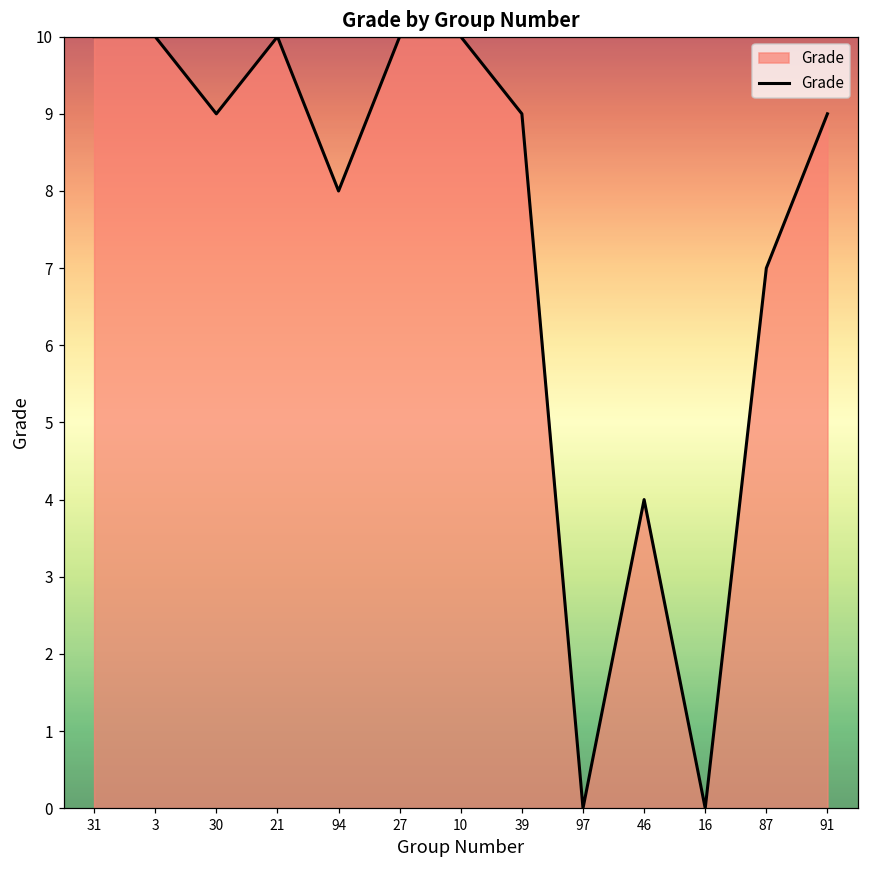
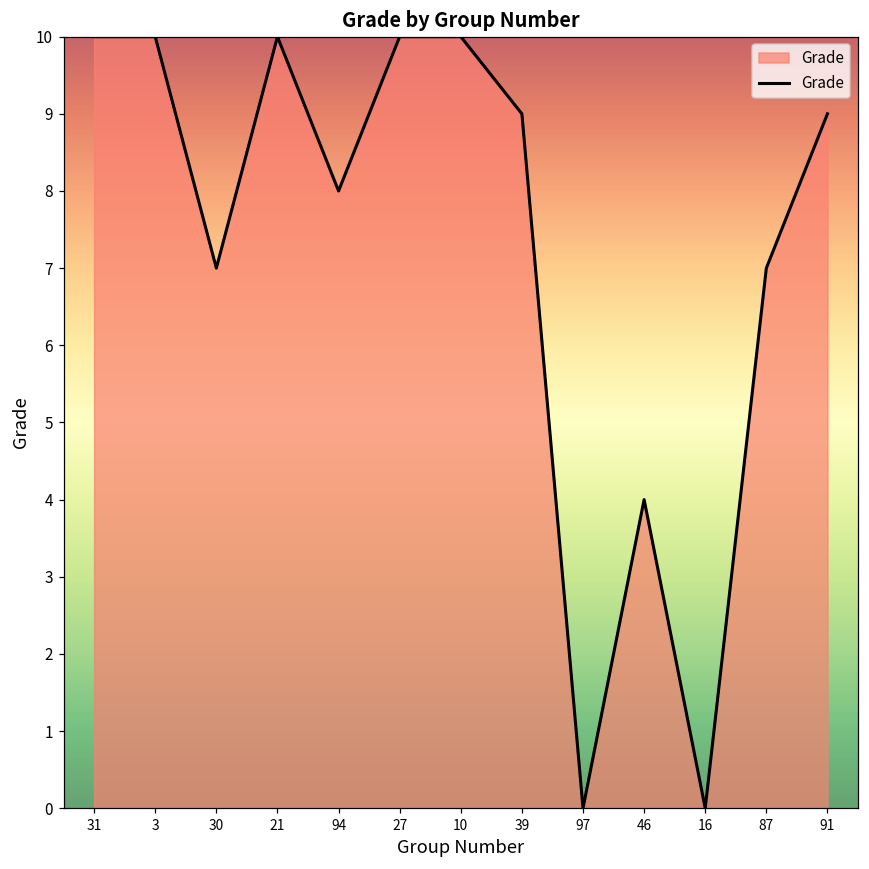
  {
    "31": 10,
    "3": 10,
-   "30": 9,
+   "30": 7,
    "21": 10,
    "94": 8,
    "27": 10,
    "10": 10,
    "39": 9,
    "97": 0,
    "46": 4,
    "16": 0,
    "87": 7,
    "91": 9
  }
